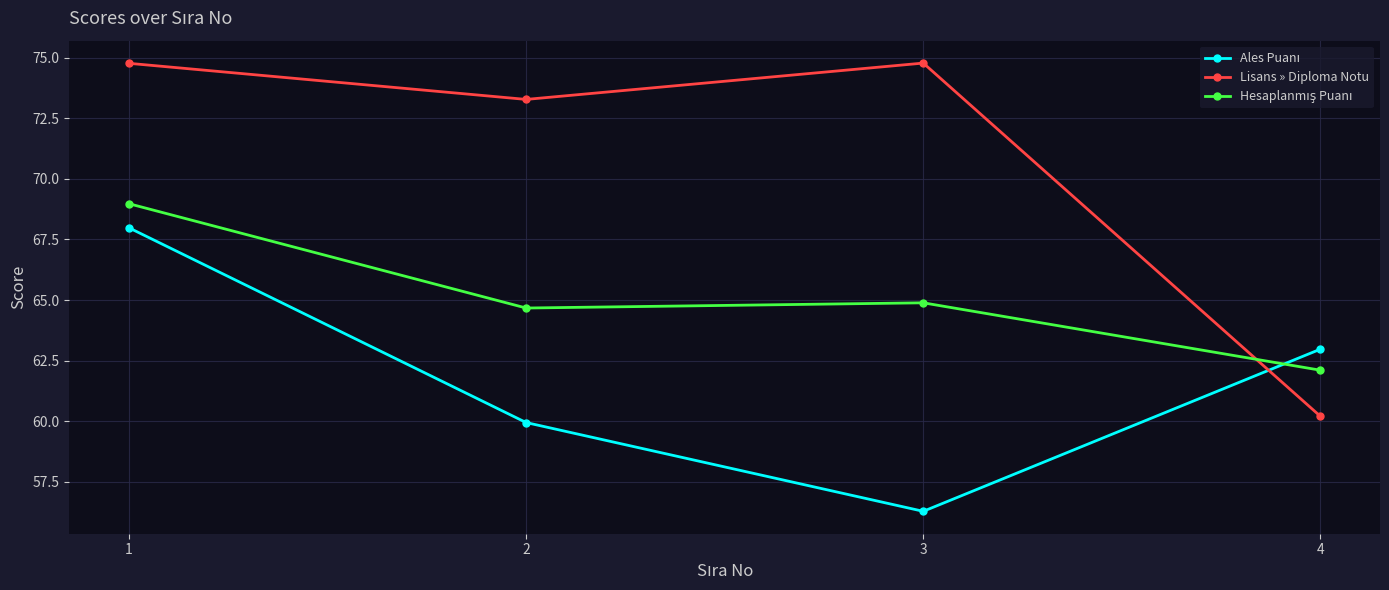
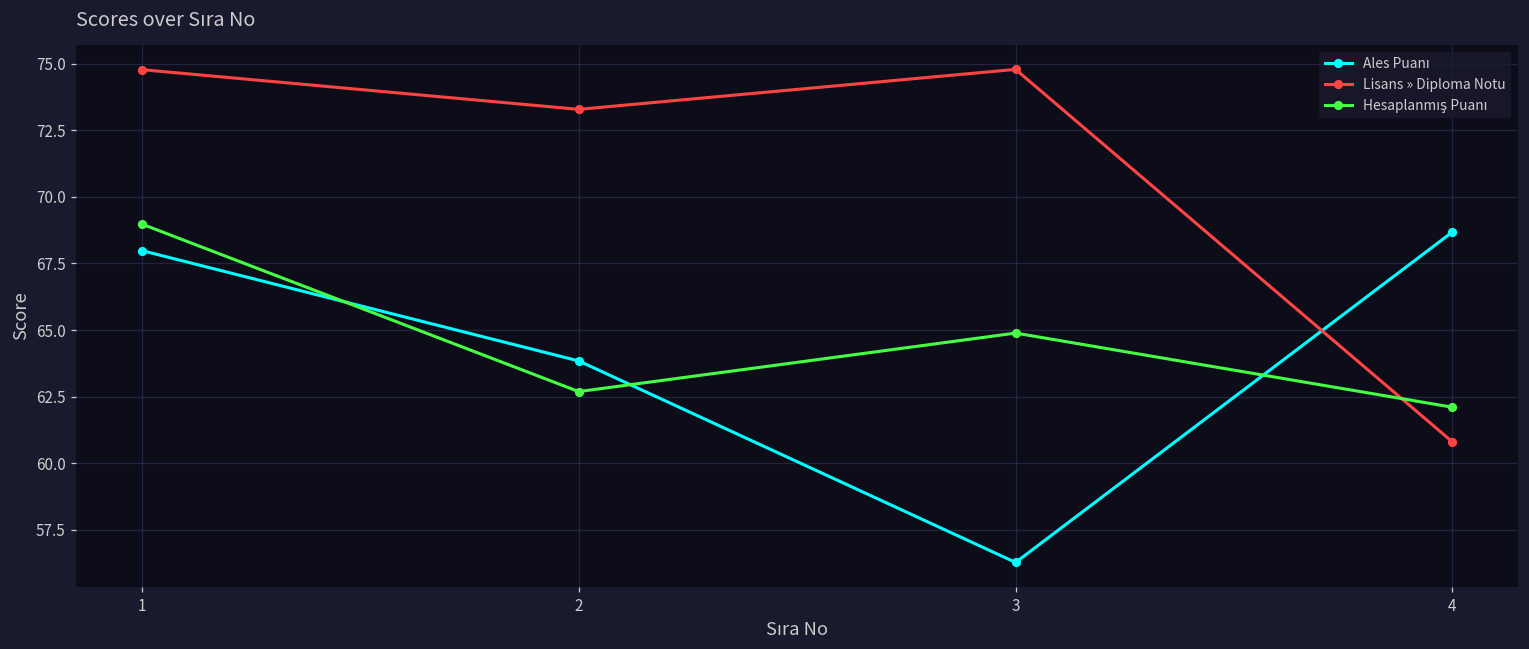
  {
    "Ales Puanı": {
      "1": 68.0,
-     "2": 59.9,
+     "2": 63.8,
      "3": 56.3,
-     "4": 63.0
+     "4": 68.7
    },
    "Lisans » Diploma Notu": {
      "1": 74.8,
      "2": 73.3,
      "3": 74.8,
-     "4": 60.2
+     "4": 60.8
    },
    "Hesaplanmış Puanı": {
      "1": 69.0,
-     "2": 64.7,
+     "2": 62.7,
      "3": 64.9,
      "4": 62.1
    }
  }
